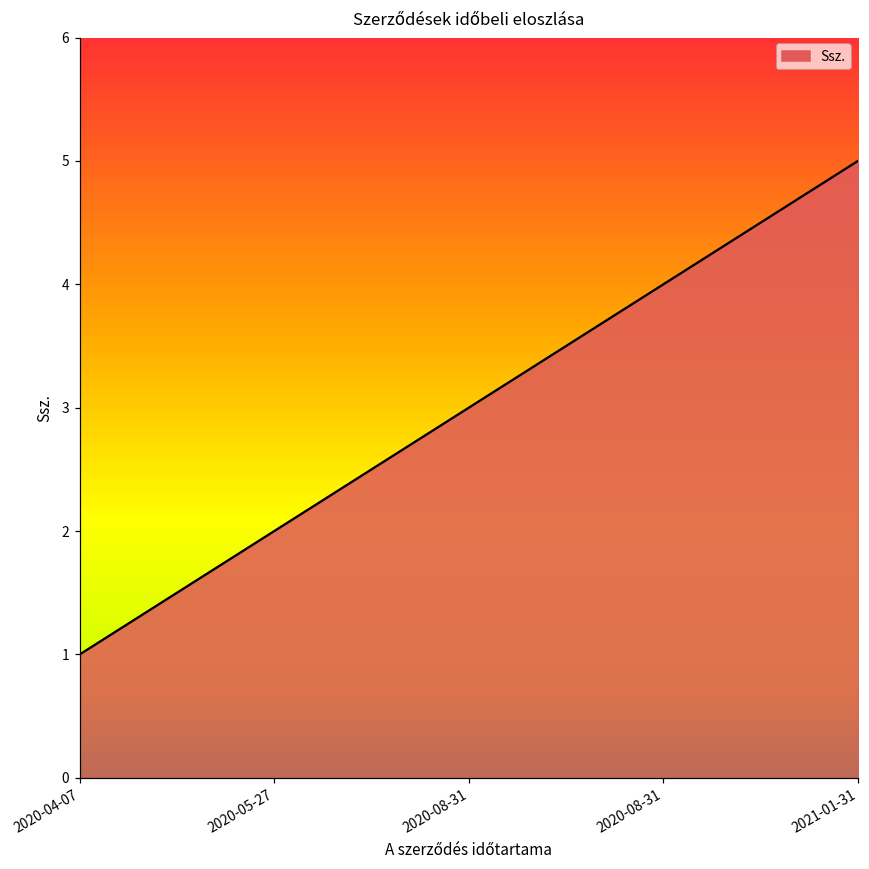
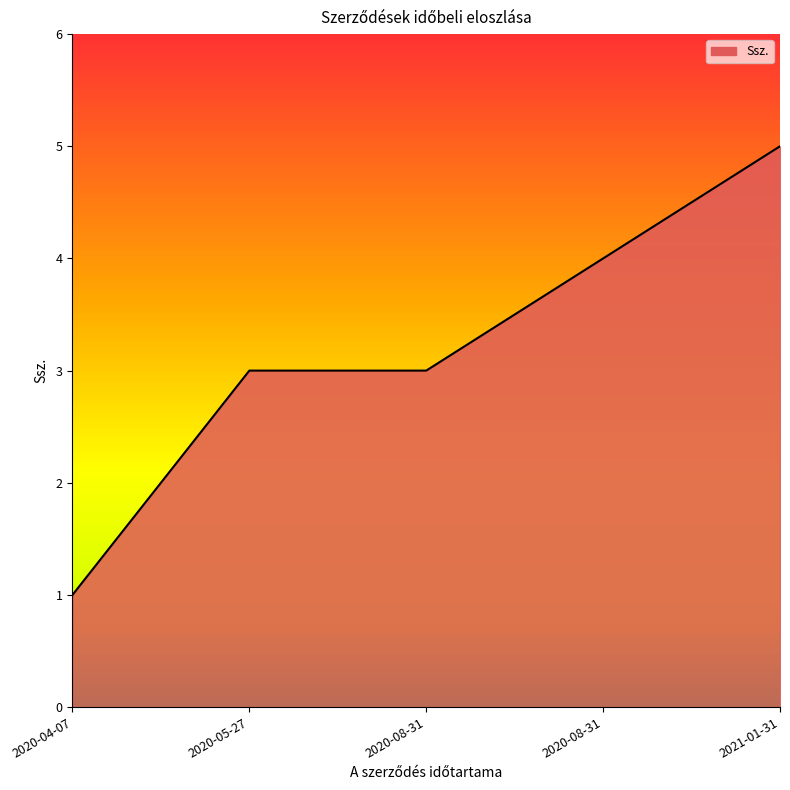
  {
    "2020-04-07": 1,
-   "2020-05-27": 2,
+   "2020-05-27": 3,
    "2021-01-31": 5
  }
